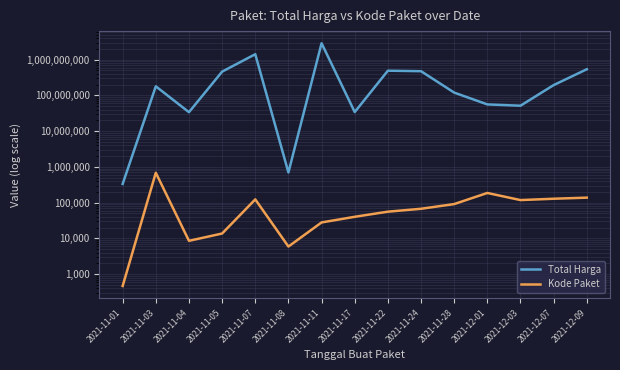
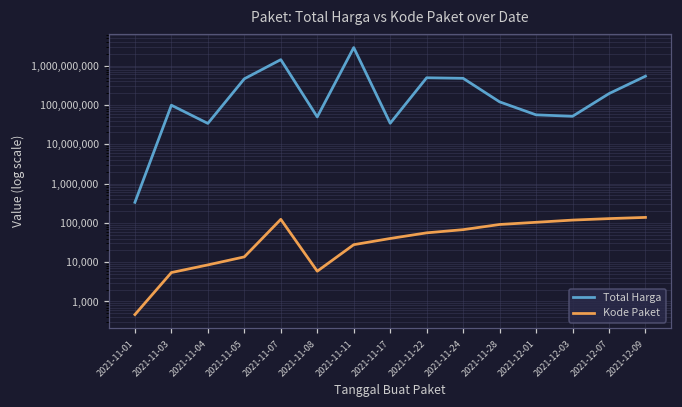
  {
    "Total Harga": {
      "2021-11-01": "300,000",
-     "2021-11-03": "200,000,000",
+     "2021-11-03": "100,000,000",
      "2021-11-04": "30,000,000",
      "2021-11-05": "500,000,000",
      "2021-11-07": "1,400,000,000",
-     "2021-11-08": "700,000",
+     "2021-11-08": "50,000,000",
      "2021-11-11": "3,000,000,000",
      "2021-11-17": "30,000,000",
      "2021-11-22": "500,000,000",
      "2021-11-24": "500,000,000",
      "2021-11-28": "120,000,000",
      "2021-12-01": "60,000,000",
      "2021-12-03": "50,000,000",
      "2021-12-07": "200,000,000",
      "2021-12-09": "500,000,000"
    },
    "Kode Paket": {
      "2021-11-01": "500",
-     "2021-11-03": "700,000",
+     "2021-11-03": "5,000",
      "2021-11-04": "9,000",
      "2021-11-05": "14,000",
      "2021-11-07": "120,000",
      "2021-11-08": "6,000",
      "2021-11-11": "30,000",
      "2021-11-17": "40,000",
      "2021-11-22": "60,000",
      "2021-11-24": "70,000",
      "2021-11-28": "90,000",
-     "2021-12-01": "200,000",
+     "2021-12-01": "100,000",
      "2021-12-03": "120,000",
      "2021-12-07": "130,000",
      "2021-12-09": "140,000"
    }
  }
